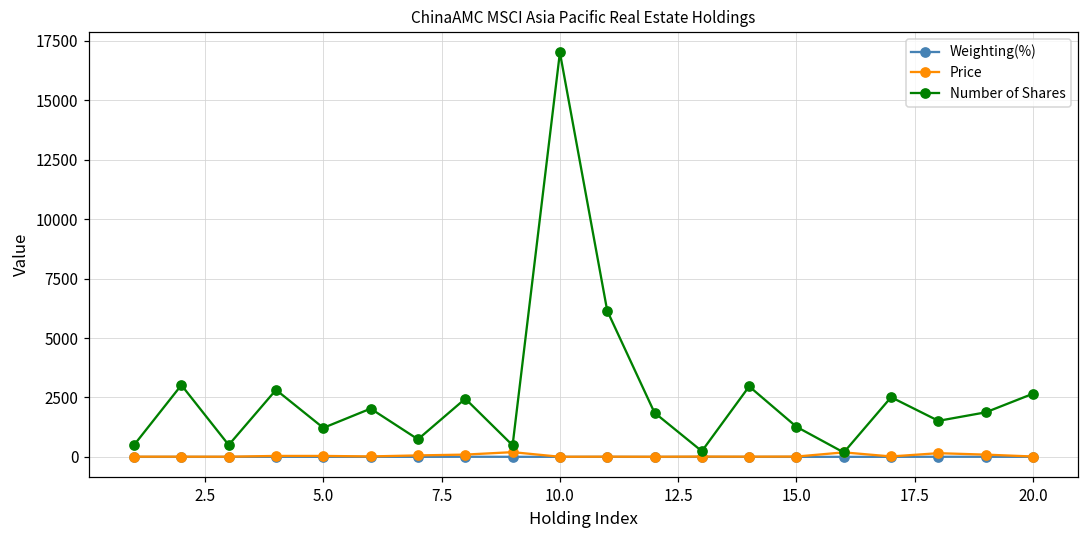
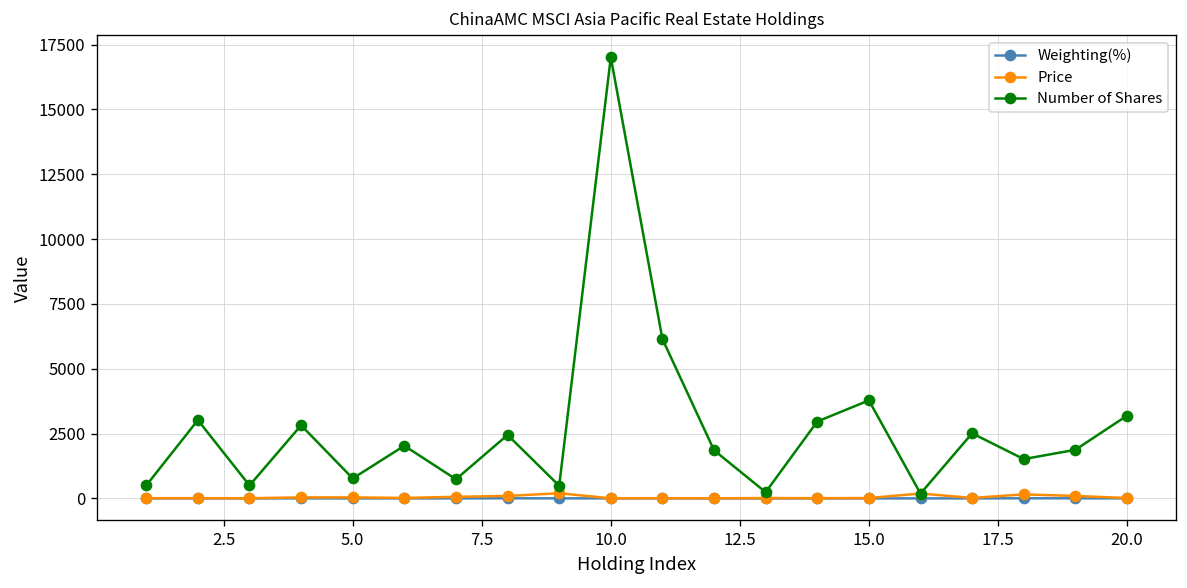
  {
    "Number of Shares": {
-     "5.0": 1200,
+     "5.0": 800,
      "10.0": 17000,
-     "15.0": 1300,
-     "20.0": 2700
+     "15.0": 3800,
+     "20.0": 3200
    }
  }
